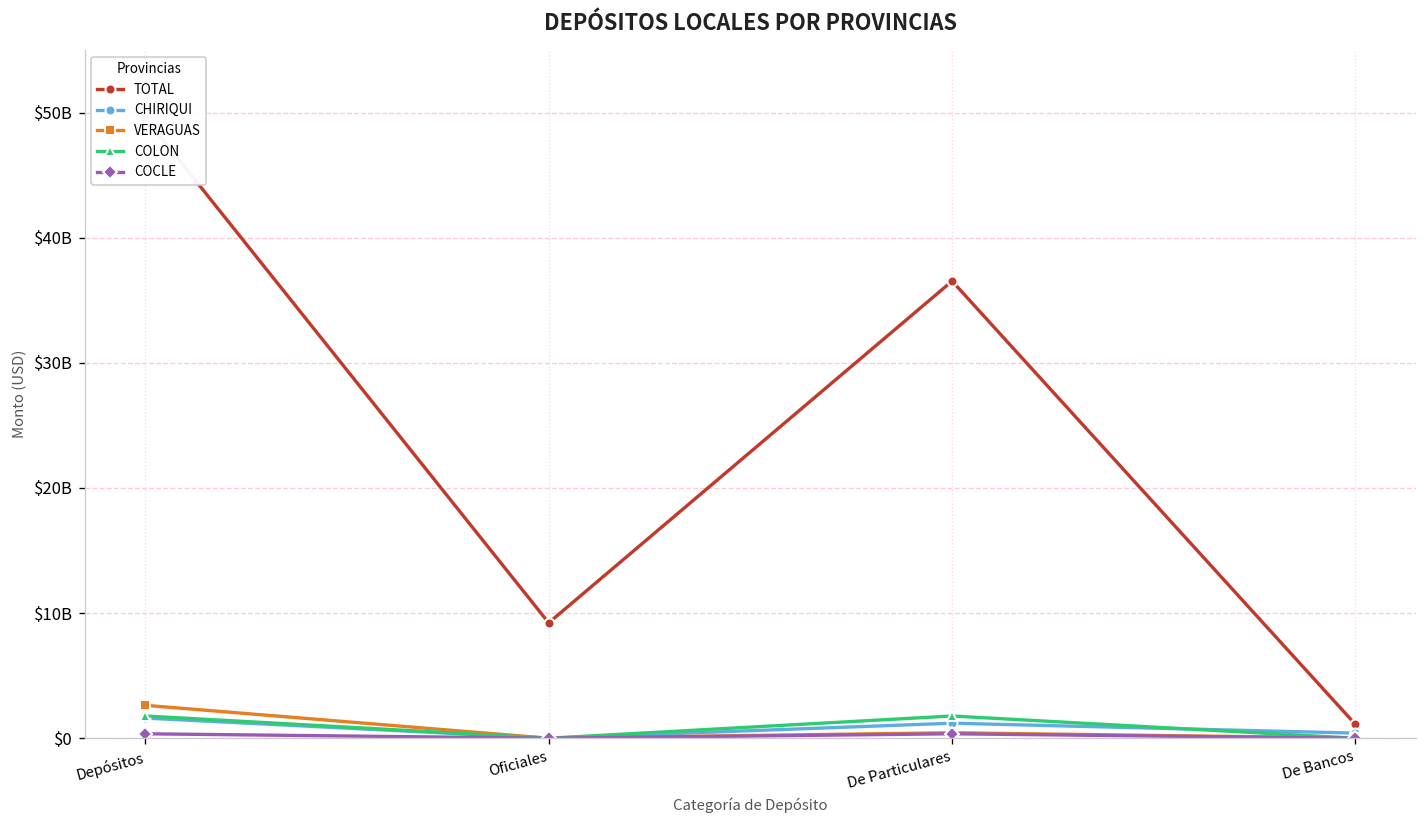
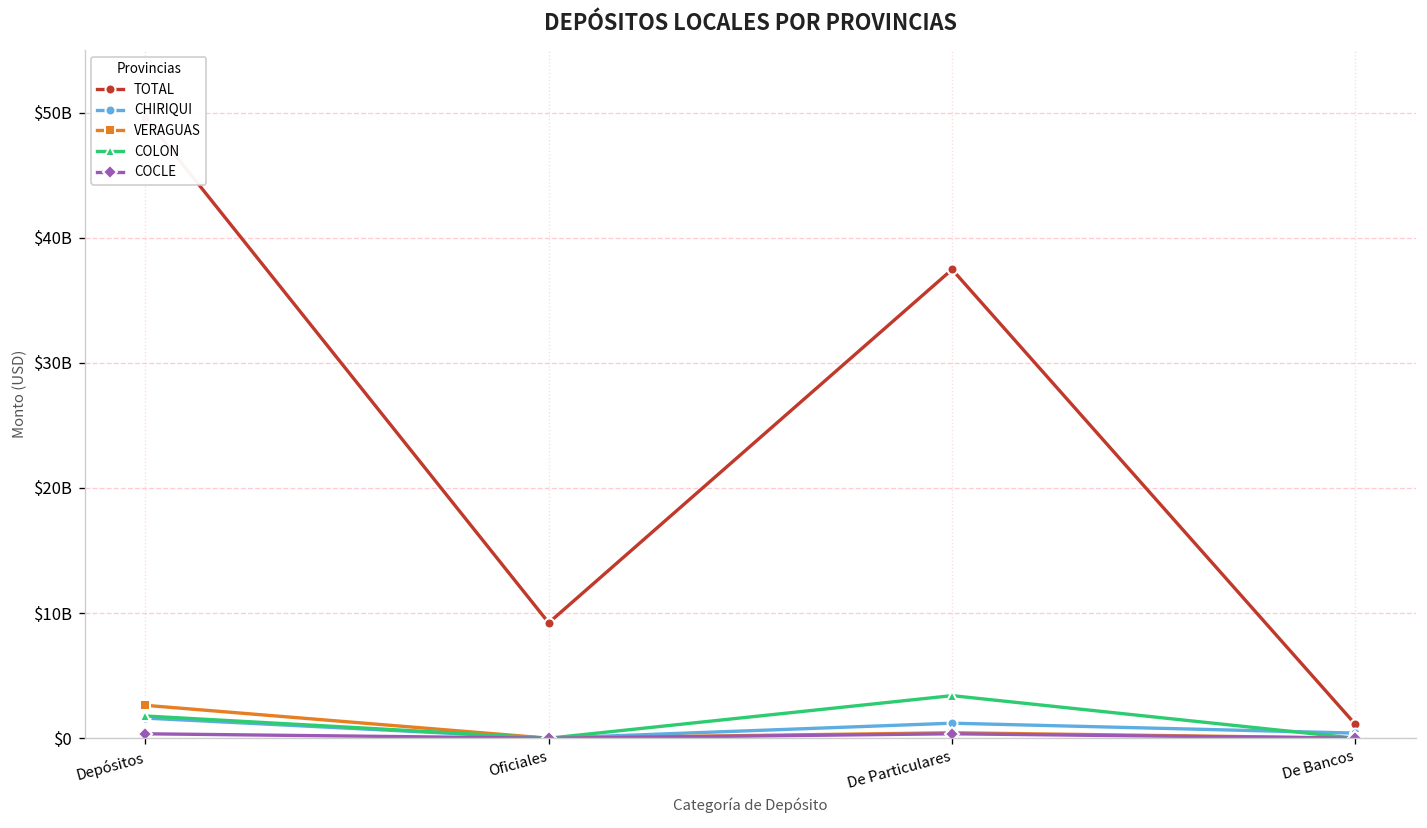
  {
    "TOTAL": {
      "Oficiales": "$9200000000",
-     "De Particulares": "$36500000000",
+     "De Particulares": "$37500000000",
      "De Bancos": "$1100000000"
    },
    "CHIRIQUI": {
      "De Particulares": "$1200000000",
      "De Bancos": "$400000000"
    },
    "VERAGUAS": {
      "Depósitos": "$2600000000"
    },
    "COLON": {
-     "De Particulares": "$1800000000"
+     "De Particulares": "$3400000000"
    },
    "COCLE": {
      "Depósitos": "$400000000"
    }
  }
